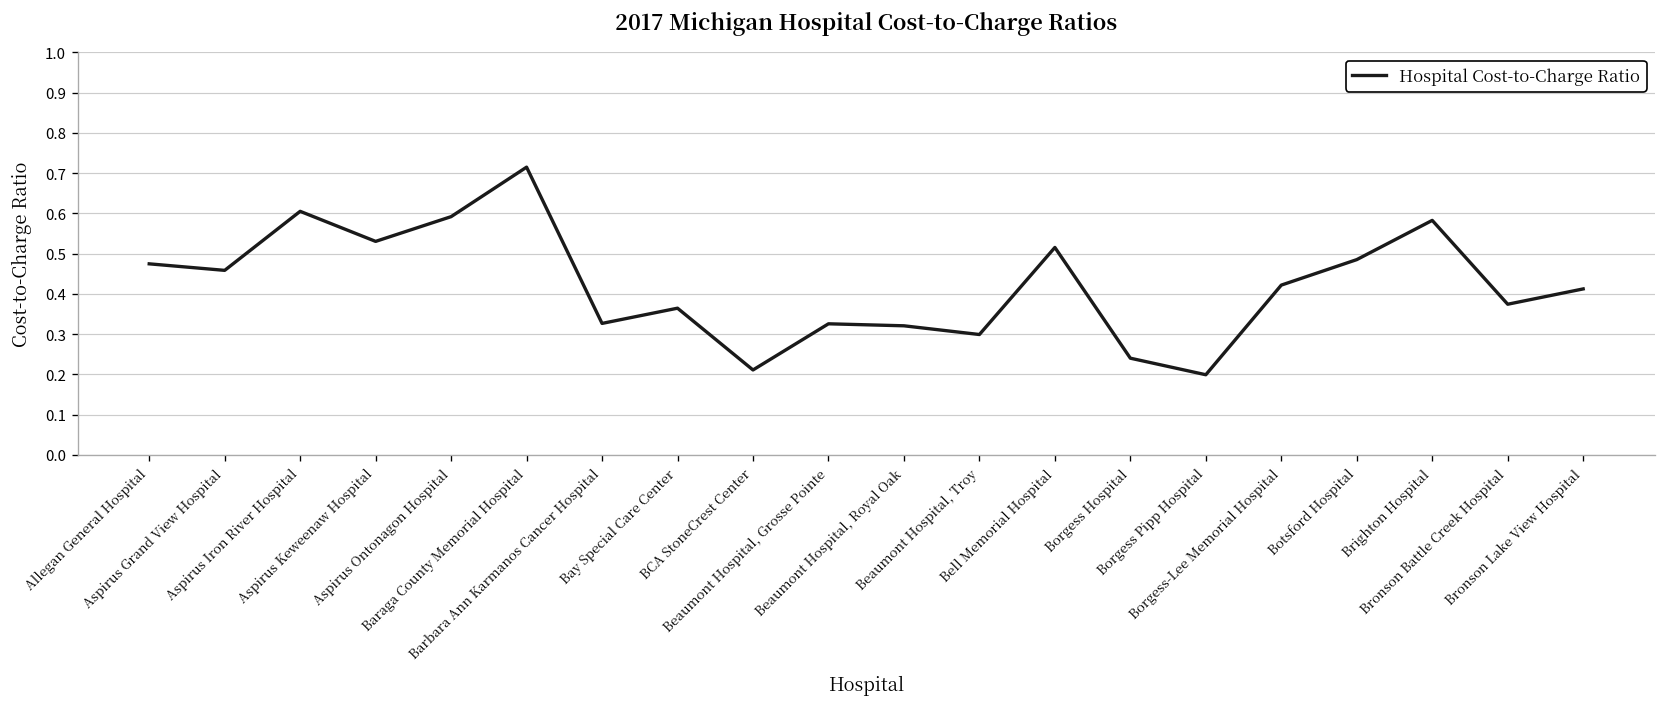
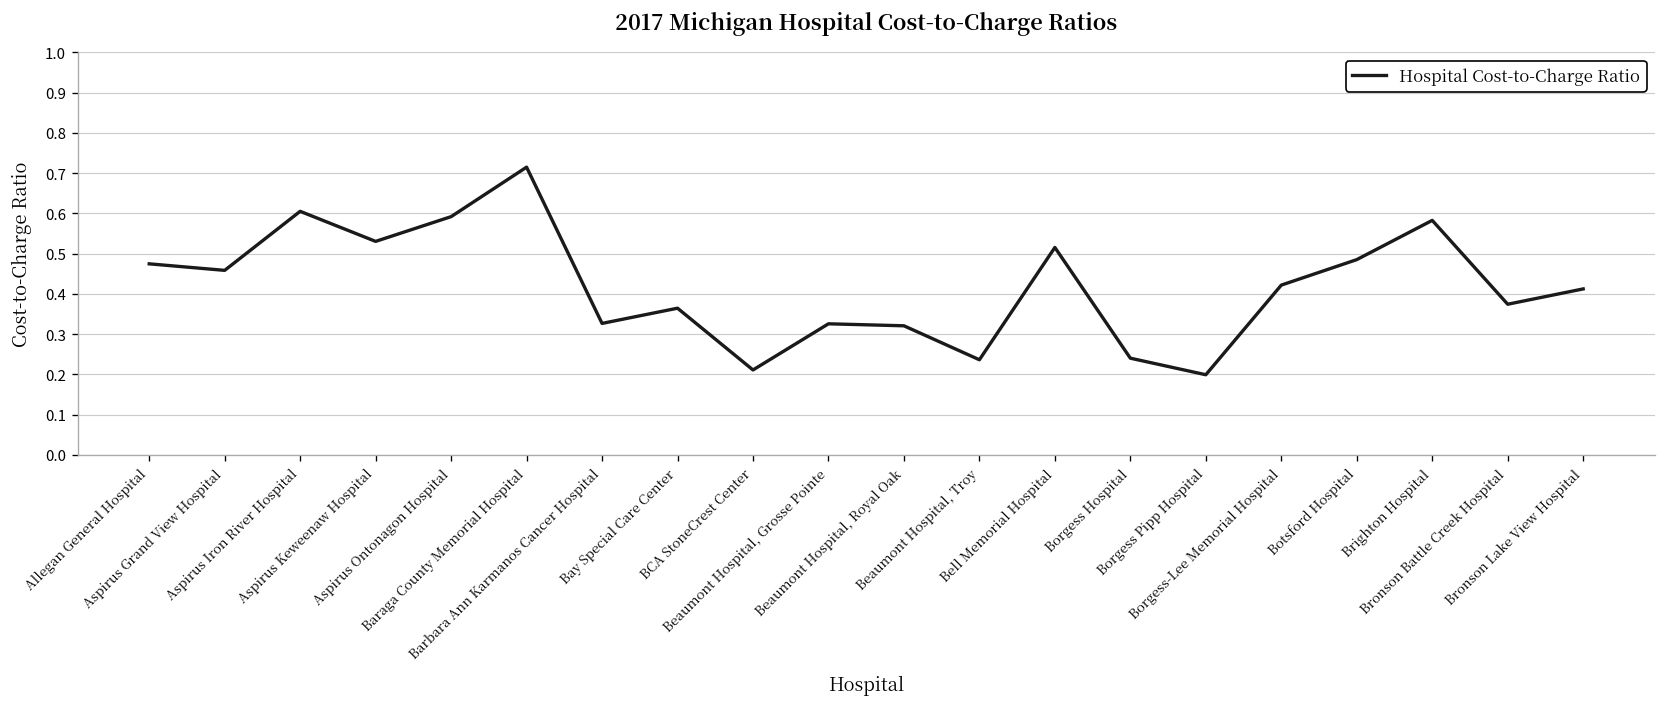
  {
    "Allegan General Hospital": 0.47,
    "Aspirus Grand View Hospital": 0.46,
    "Aspirus Iron River Hospital": 0.60,
    "Aspirus Keweenaw Hospital": 0.53,
    "Aspirus Ontonagon Hospital": 0.59,
    "Baraga County Memorial Hospital": 0.71,
    "Barbara Ann Karmanos Cancer Hospital": 0.33,
    "Bay Special Care Center": 0.36,
    "BCA StoneCrest Center": 0.21,
    "Beaumont Hospital, Grosse Pointe": 0.33,
    "Beaumont Hospital, Royal Oak": 0.32,
-   "Beaumont Hospital, Troy": 0.30,
+   "Beaumont Hospital, Troy": 0.24,
    "Bell Memorial Hospital": 0.52,
    "Borgess Hospital": 0.24,
    "Borgess Pipp Hospital": 0.20,
    "Borgess-Lee Memorial Hospital": 0.42,
    "Botsford Hospital": 0.48,
    "Brighton Hospital": 0.58,
    "Bronson Battle Creek Hospital": 0.37,
    "Bronson Lake View Hospital": 0.41
  }
